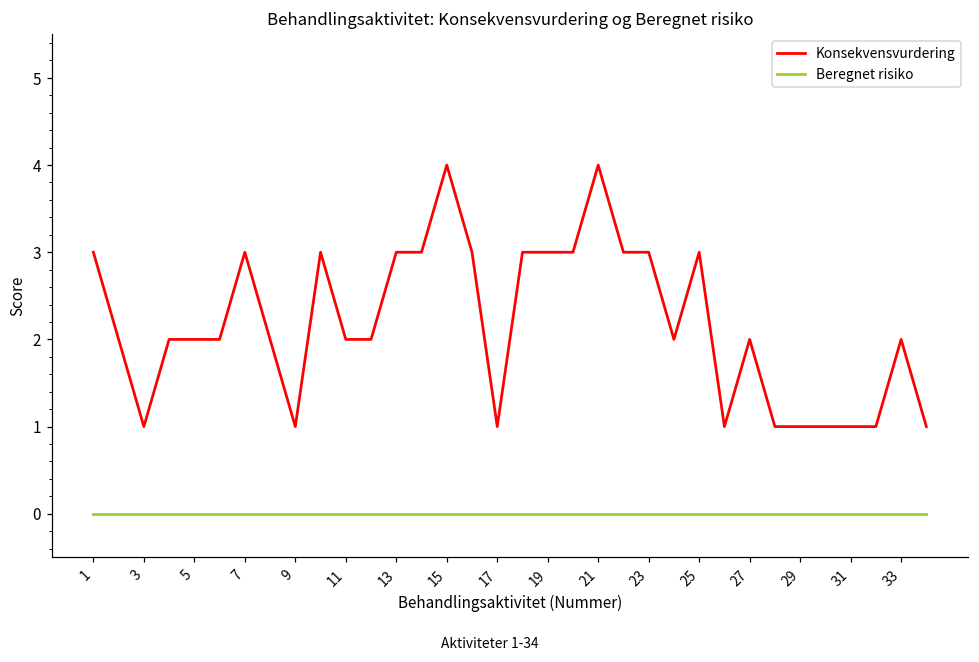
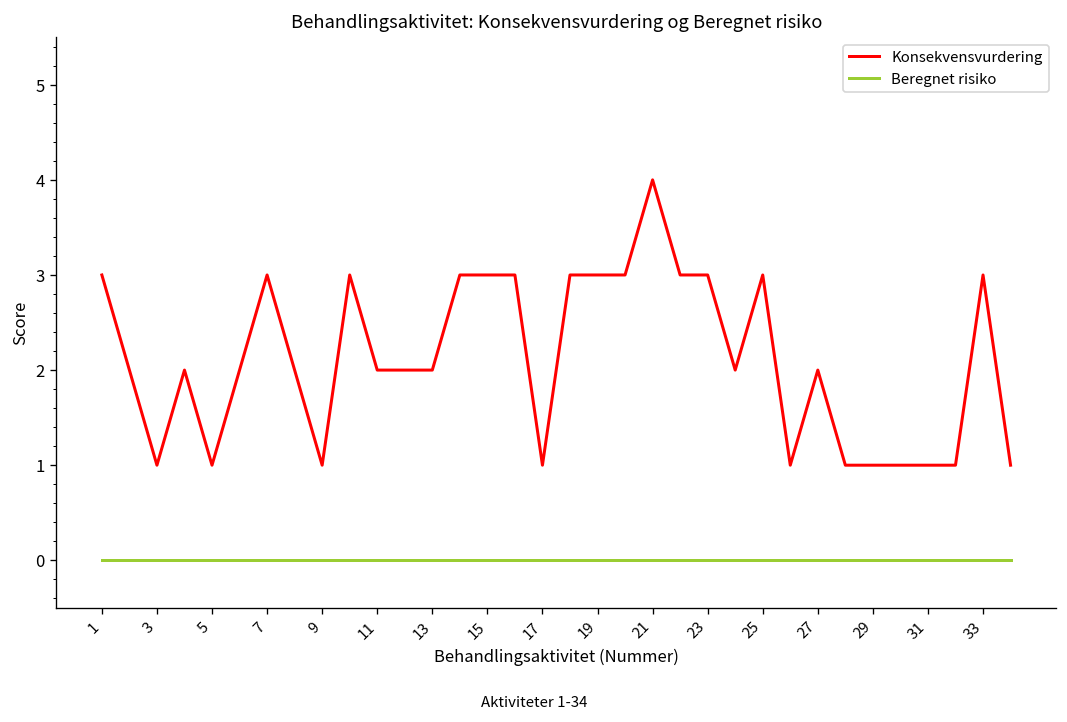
  {
    "Konsekvensvurdering": {
      "1": 3,
      "3": 1,
-     "5": 2,
+     "5": 1,
      "7": 3,
      "9": 1,
      "11": 2,
-     "13": 3,
-     "15": 4,
+     "13": 2,
+     "15": 3,
      "17": 1,
      "19": 3,
      "21": 4,
      "23": 3,
      "25": 3,
      "27": 2,
      "29": 1,
      "31": 1,
-     "33": 2
+     "33": 3
    },
    "Beregnet risiko": {
      "1": 0,
      "3": 0,
      "5": 0,
      "7": 0,
      "9": 0,
      "11": 0,
      "13": 0,
      "15": 0,
      "17": 0,
      "19": 0,
      "21": 0,
      "23": 0,
      "25": 0,
      "27": 0,
      "29": 0,
      "31": 0,
      "33": 0
    }
  }
